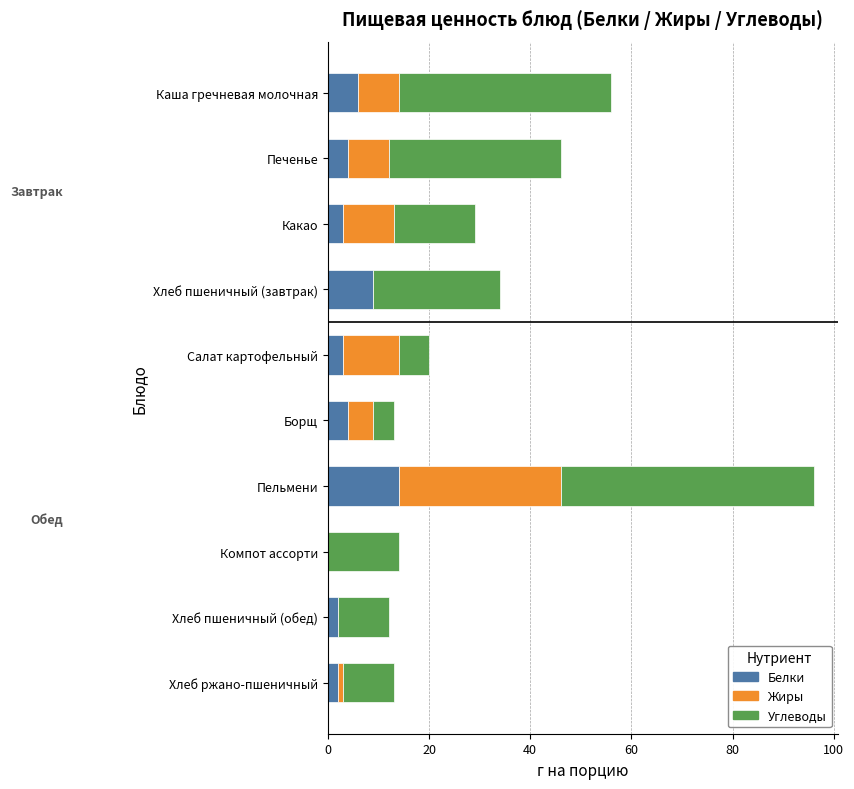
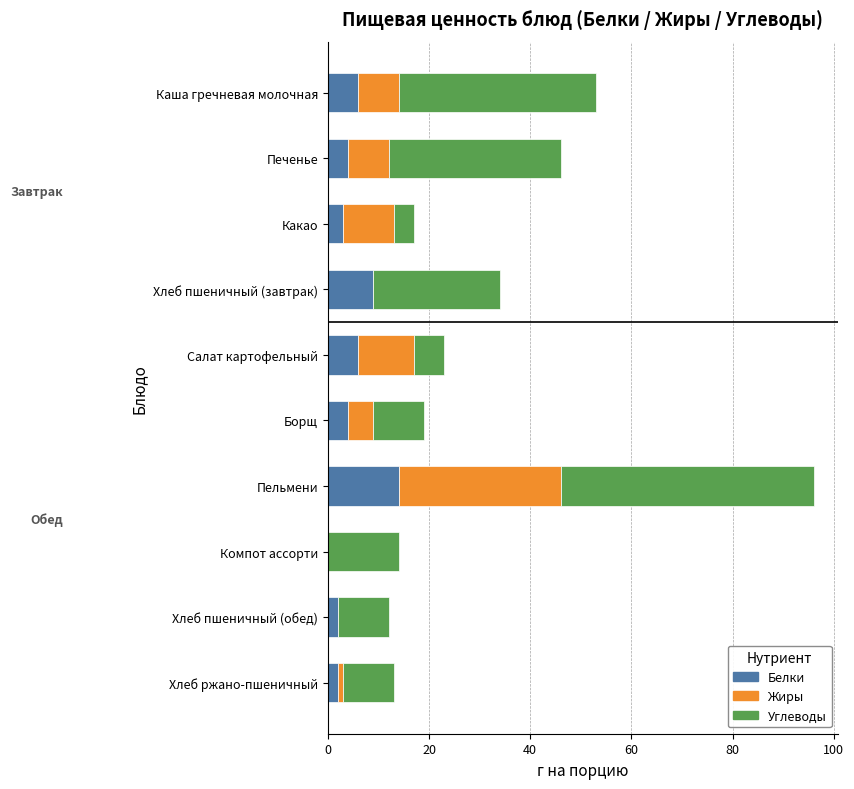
  {
    "Белки": {
      "Каша гречневая молочная": 6,
      "Печенье": 4,
      "Какао": 3,
      "Хлеб пшеничный (завтрак)": 9,
-     "Салат картофельный": 3,
+     "Салат картофельный": 6,
      "Борщ": 4,
      "Пельмени": 14,
      "Компот ассорти": 0,
      "Хлеб пшеничный (обед)": 2,
      "Хлеб ржано-пшеничный": 2
    },
    "Жиры": {
      "Каша гречневая молочная": 8,
      "Печенье": 8,
      "Какао": 10,
      "Хлеб пшеничный (завтрак)": 0,
      "Салат картофельный": 11,
      "Борщ": 5,
      "Пельмени": 32,
      "Компот ассорти": 0,
      "Хлеб пшеничный (обед)": 0,
      "Хлеб ржано-пшеничный": 1
    },
    "Углеводы": {
-     "Каша гречневая молочная": 42,
+     "Каша гречневая молочная": 39,
      "Печенье": 34,
-     "Какао": 16,
+     "Какао": 4,
      "Хлеб пшеничный (завтрак)": 25,
      "Салат картофельный": 6,
-     "Борщ": 4,
+     "Борщ": 10,
      "Пельмени": 50,
      "Компот ассорти": 14,
      "Хлеб пшеничный (обед)": 10,
      "Хлеб ржано-пшеничный": 10
    }
  }
